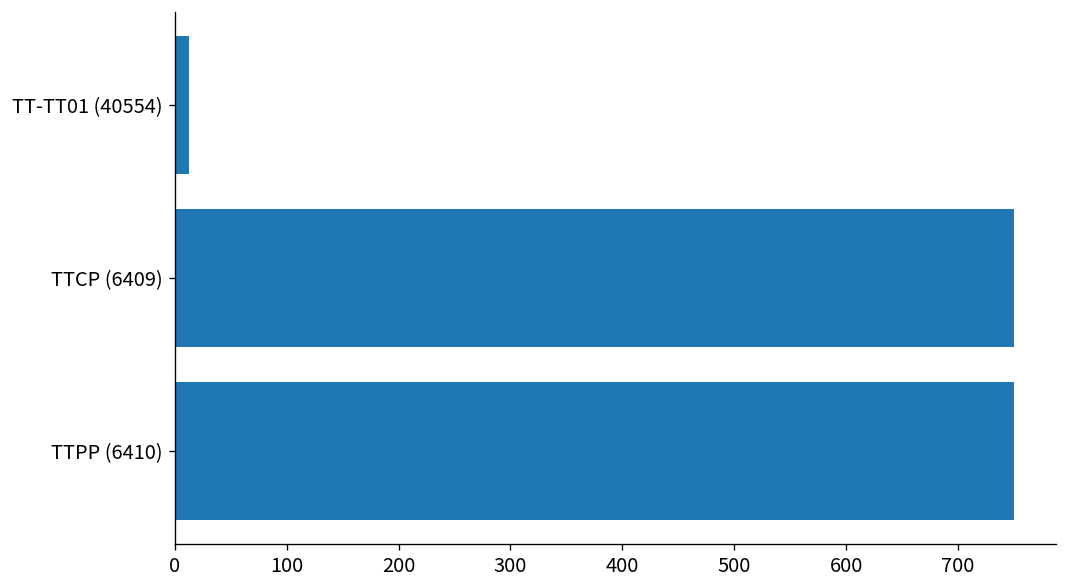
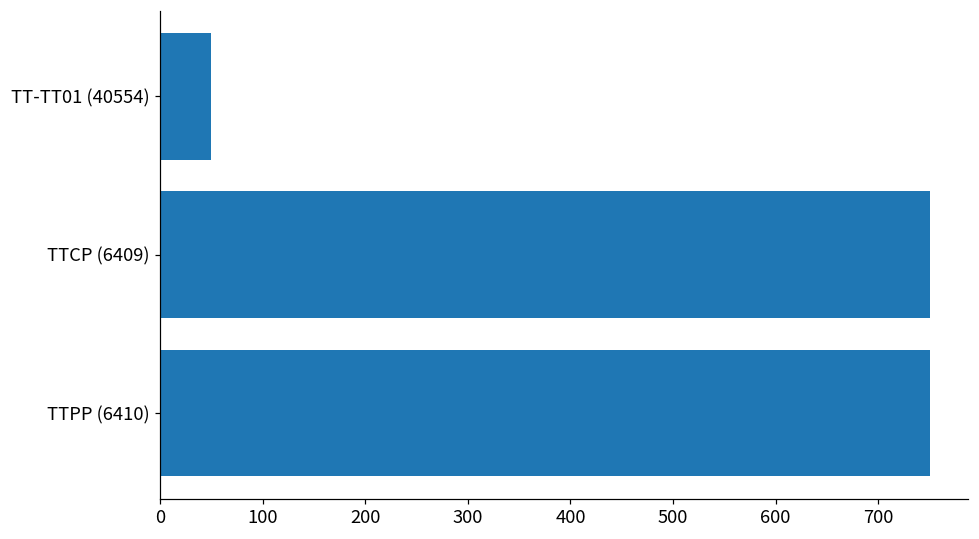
  {
-   "TT-TT01 (40554)": 10,
+   "TT-TT01 (40554)": 50,
    "TTCP (6409)": 750,
    "TTPP (6410)": 750
  }
